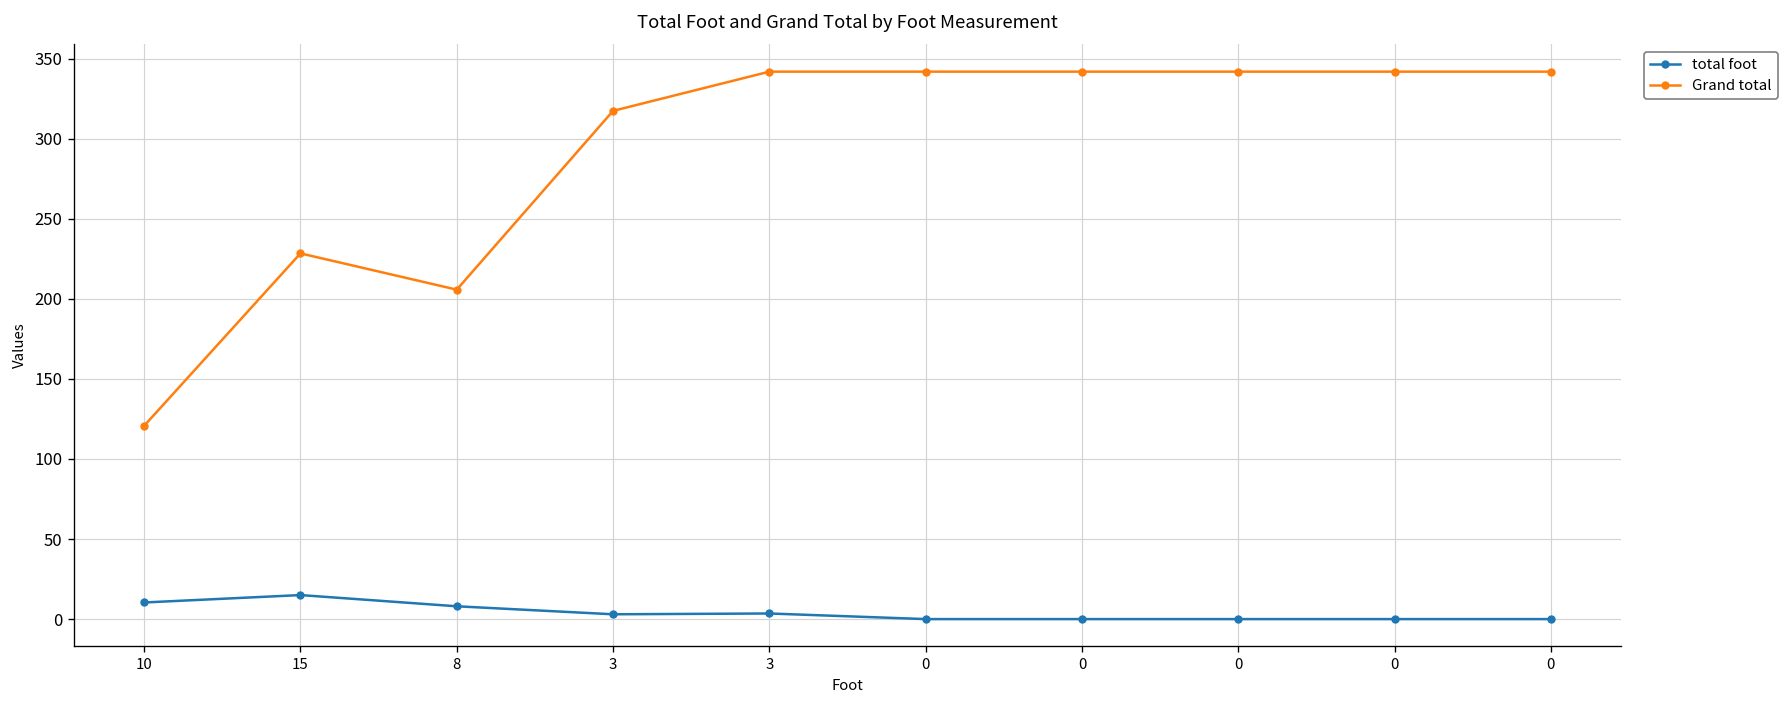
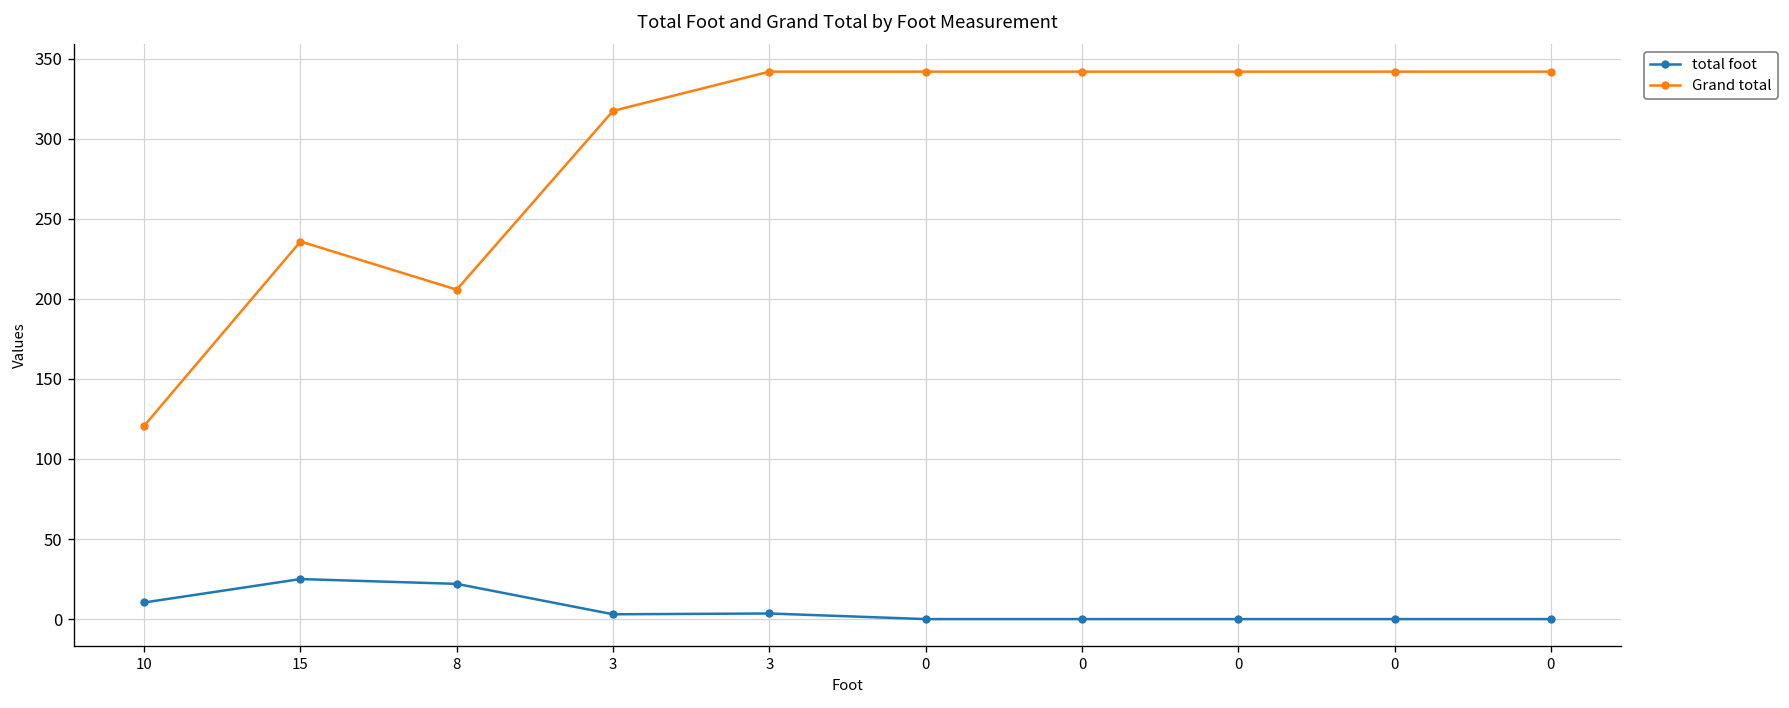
  {
    "total foot": {
      "10": 10,
-     "15": 15,
-     "8": 8
+     "15": 25,
+     "8": 22
    },
    "Grand total": {
      "10": 121,
-     "15": 228,
+     "15": 236,
      "8": 206
    }
  }
